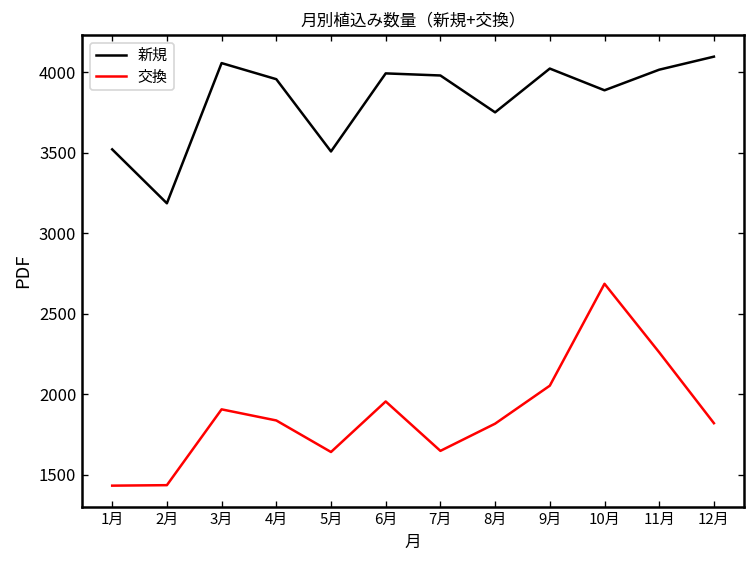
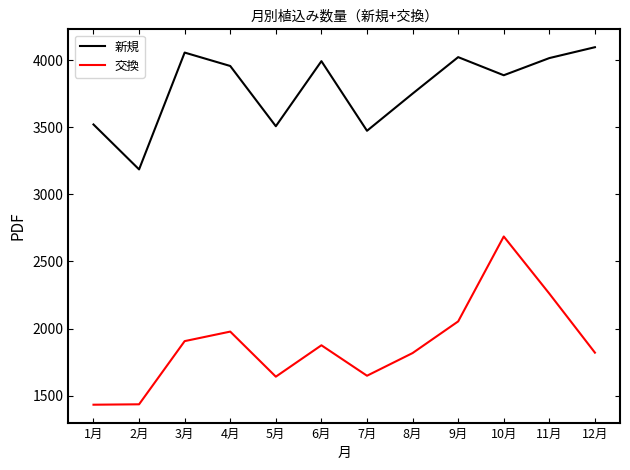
  {
    "新規": {
      "1月": 3520,
      "2月": 3190,
      "3月": 4060,
      "4月": 3960,
      "5月": 3510,
      "6月": 3990,
-     "7月": 3980,
+     "7月": 3470,
      "8月": 3750,
      "9月": 4020,
      "10月": 3890,
      "11月": 4020,
      "12月": 4100
    },
    "交換": {
      "1月": 1430,
      "2月": 1440,
      "3月": 1910,
-     "4月": 1840,
+     "4月": 1980,
      "5月": 1640,
-     "6月": 1960,
+     "6月": 1880,
      "7月": 1650,
      "8月": 1820,
      "9月": 2050,
      "10月": 2690,
      "11月": 2260,
      "12月": 1820
    }
  }
